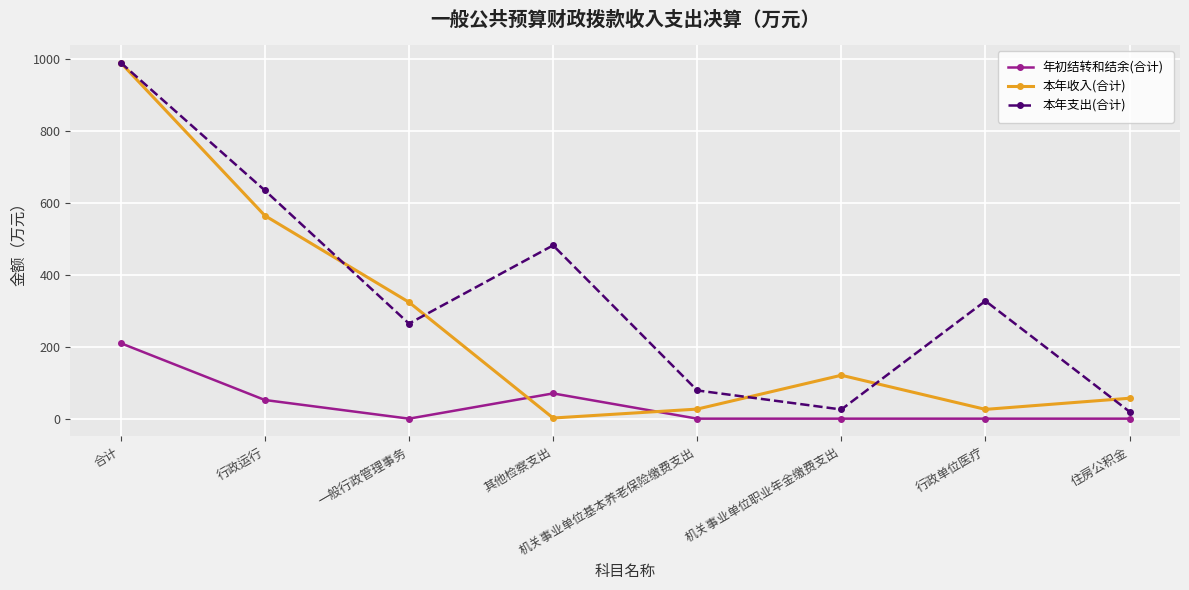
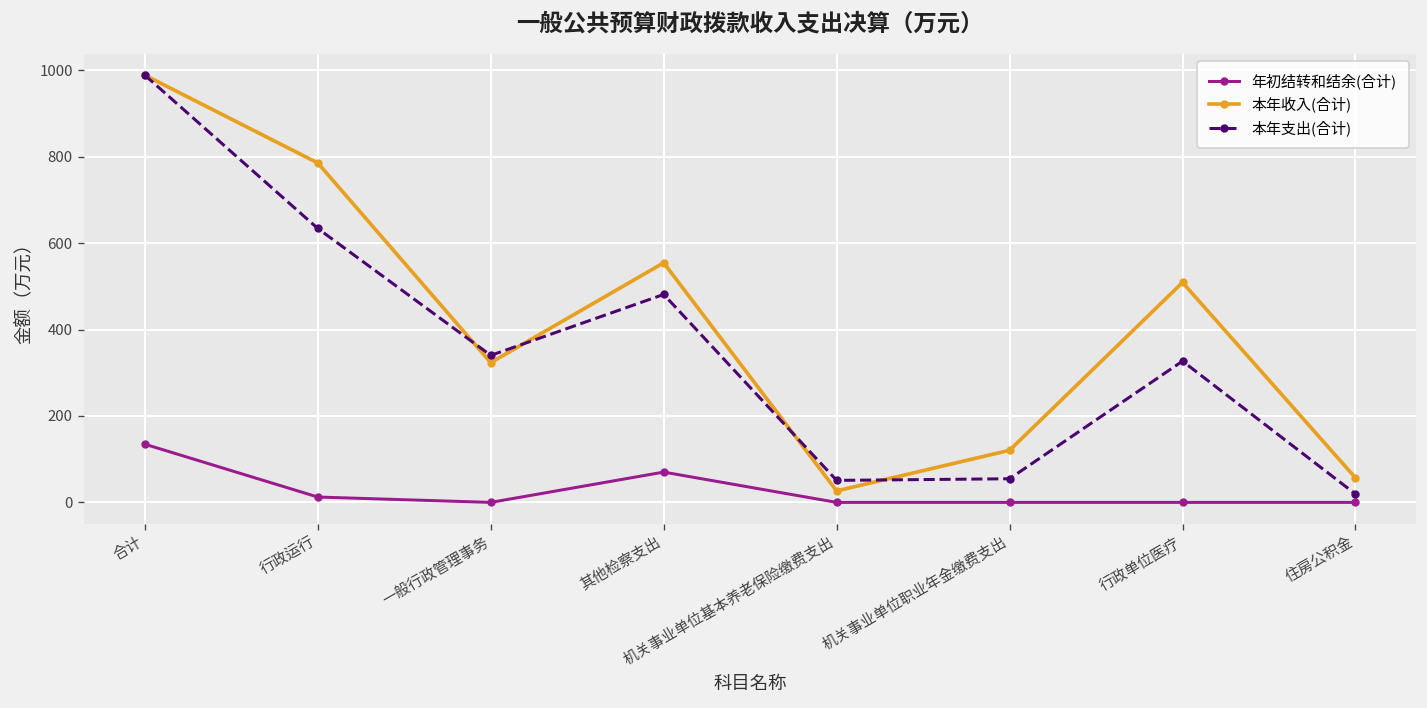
  {
    "年初结转和结余(合计)": {
-     "合计": 210,
-     "行政运行": 50,
+     "合计": 130,
+     "行政运行": 10,
      "一般行政管理事务": 0,
      "其他检察支出": 70,
      "机关事业单位基本养老保险缴费支出": 0,
      "机关事业单位职业年金缴费支出": 0,
      "行政单位医疗": 0,
      "住房公积金": 0
    },
    "本年收入(合计)": {
-     "行政运行": 560,
+     "行政运行": 790,
      "一般行政管理事务": 320,
-     "其他检察支出": 0,
+     "其他检察支出": 550,
      "机关事业单位基本养老保险缴费支出": 30,
      "机关事业单位职业年金缴费支出": 120,
-     "行政单位医疗": 30,
+     "行政单位医疗": 510,
      "住房公积金": 60
    },
    "本年支出(合计)": {
      "行政运行": 630,
-     "一般行政管理事务": 260,
+     "一般行政管理事务": 340,
      "其他检察支出": 480,
-     "机关事业单位基本养老保险缴费支出": 80,
-     "机关事业单位职业年金缴费支出": 30,
+     "机关事业单位基本养老保险缴费支出": 50,
+     "机关事业单位职业年金缴费支出": 50,
      "行政单位医疗": 330,
      "住房公积金": 20
    }
  }
